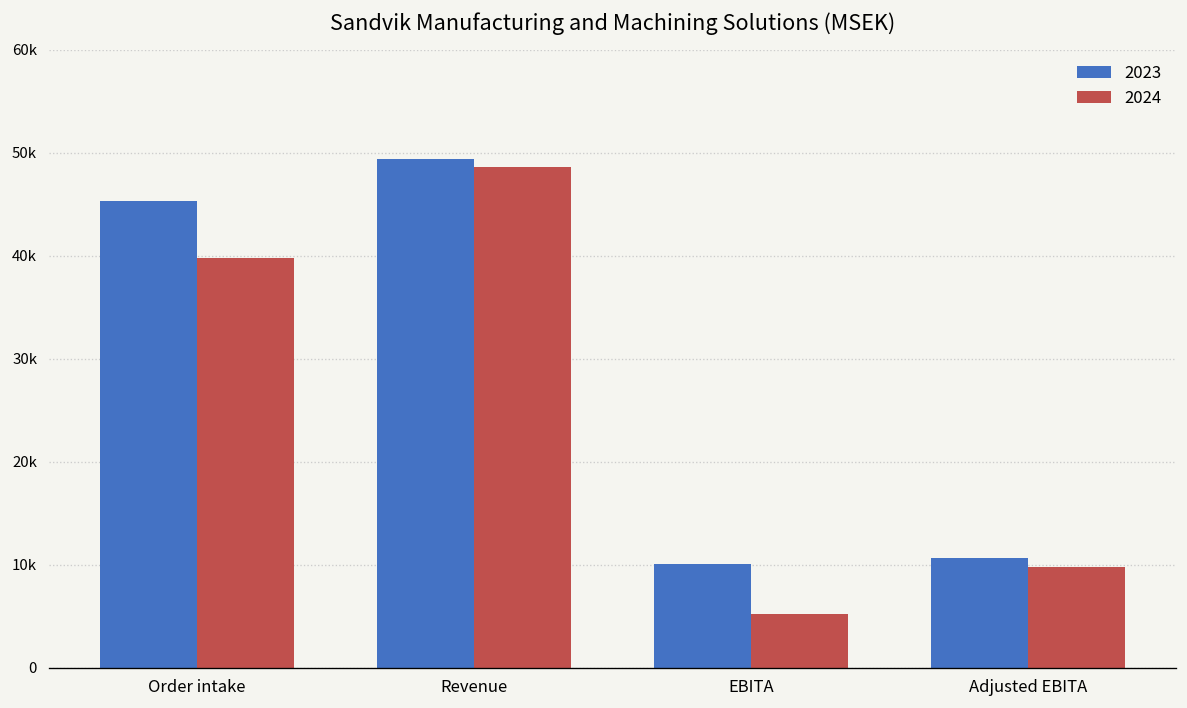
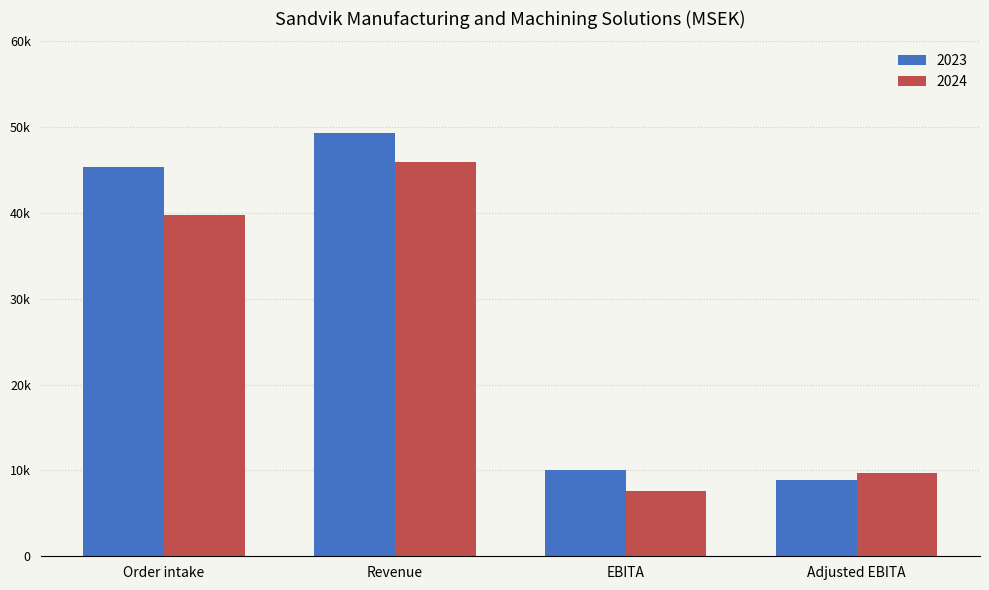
  {
    "2023": {
      "Order intake": 45000,
      "Revenue": 49000,
      "EBITA": 10000,
-     "Adjusted EBITA": 11000
+     "Adjusted EBITA": 9000
    },
    "2024": {
      "Order intake": 40000,
-     "Revenue": 49000,
-     "EBITA": 5000,
+     "Revenue": 46000,
+     "EBITA": 8000,
      "Adjusted EBITA": 10000
    }
  }
